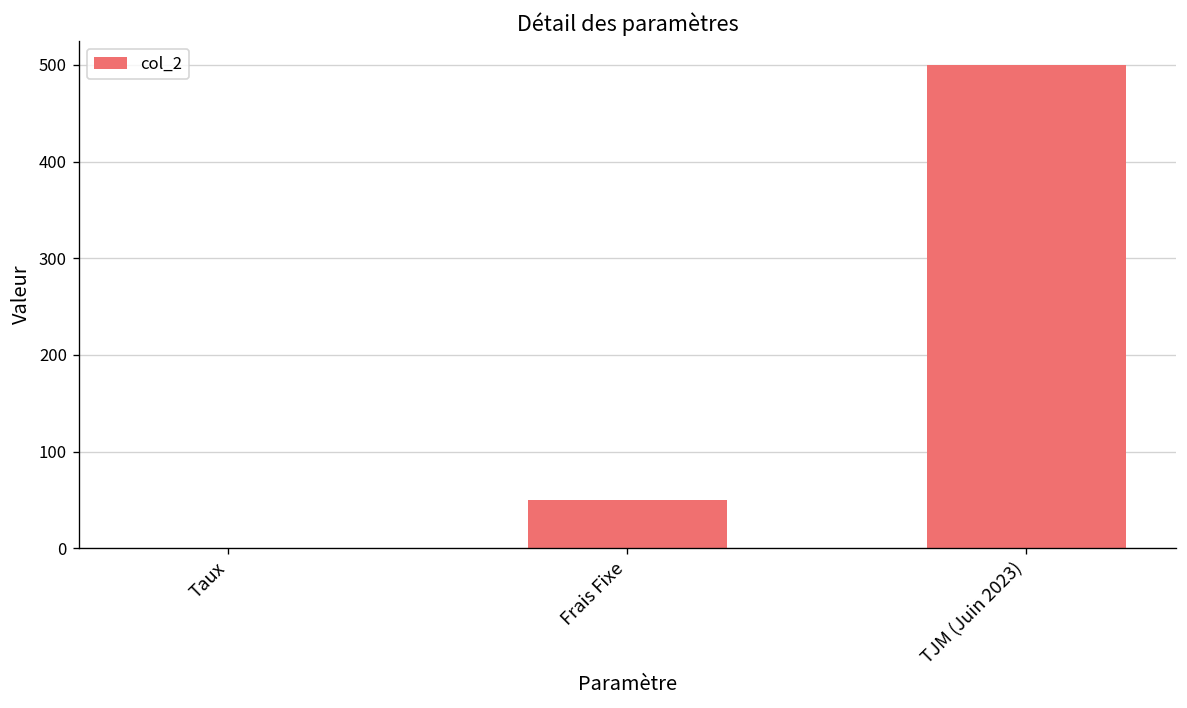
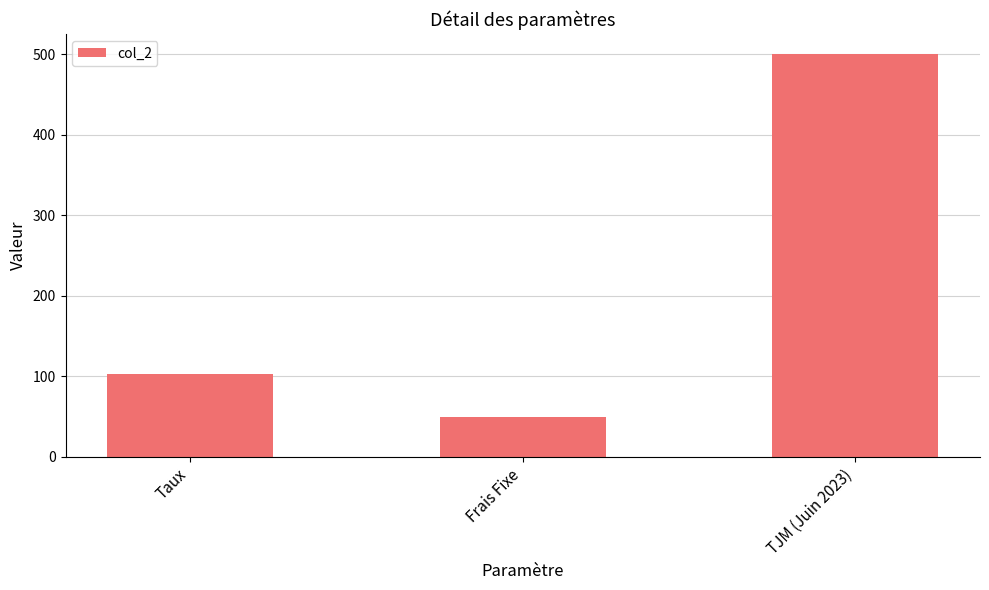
  {
-   "Taux": 0,
+   "Taux": 100,
    "Frais Fixe": 50,
    "TJM (Juin 2023)": 500
  }
